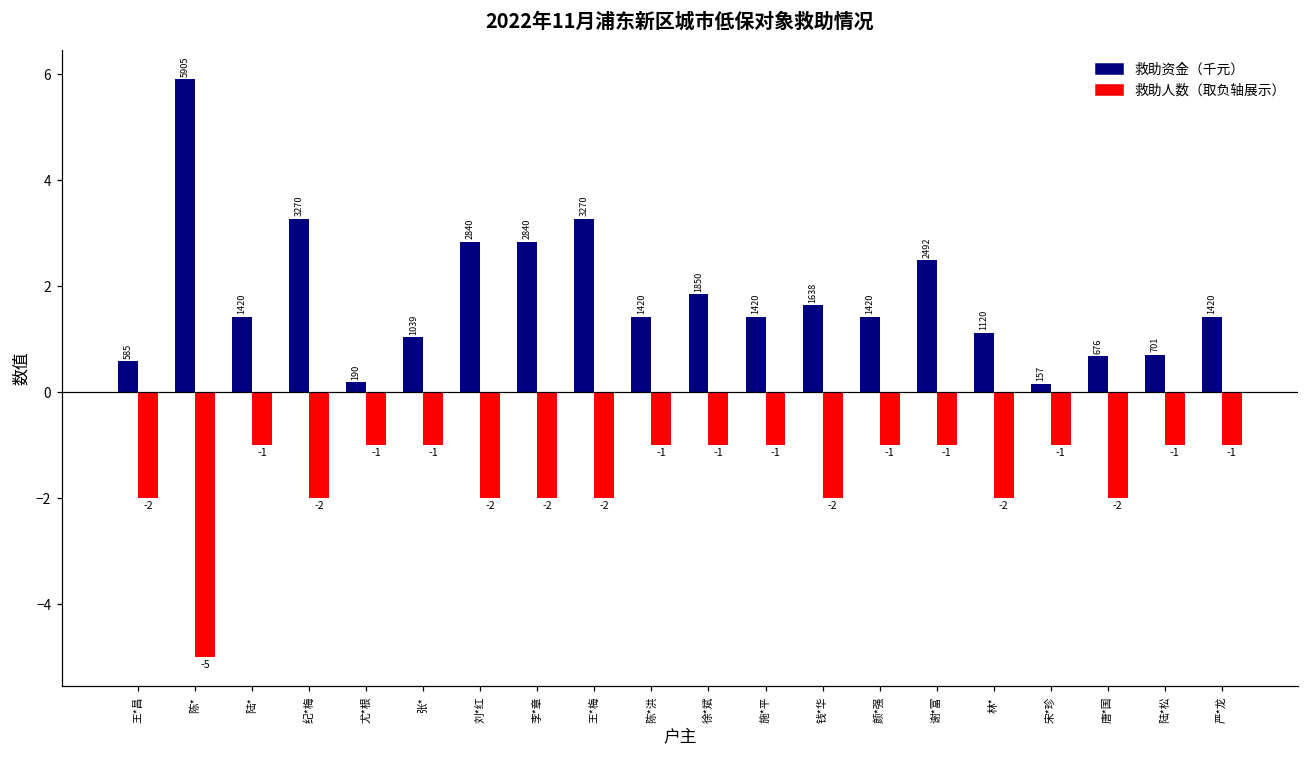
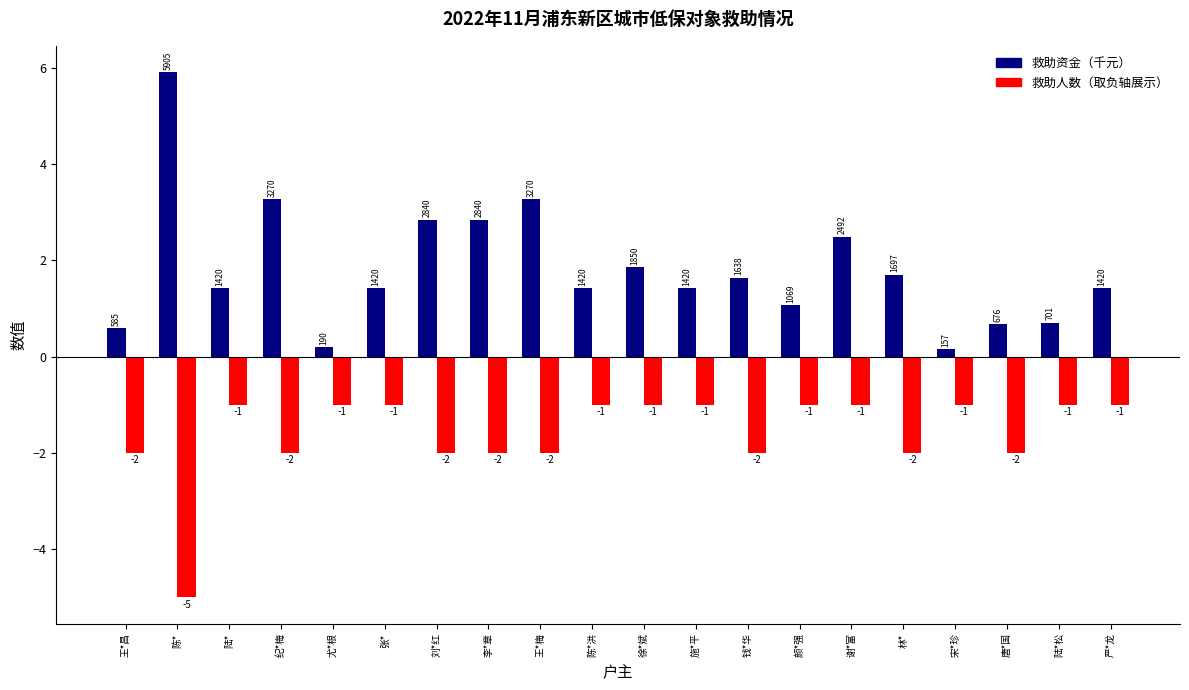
  {
    "救助资金（千元）": {
-     "张*": 1039,
-     "颜*强": 1420,
-     "林*": 1120
+     "张*": 1420,
+     "颜*强": 1069,
+     "林*": 1697
    }
  }
